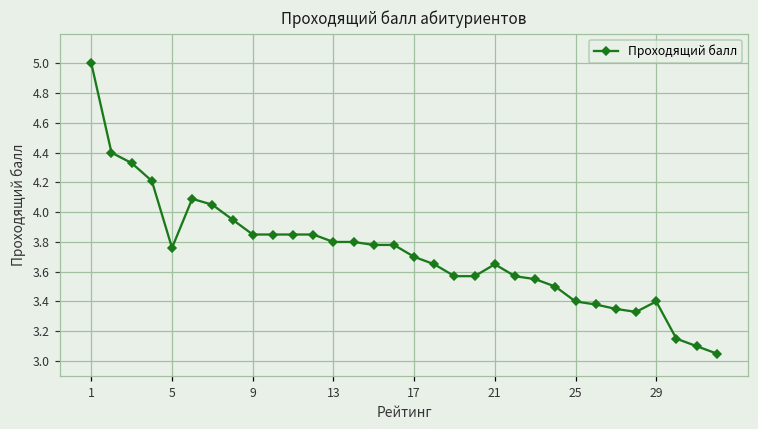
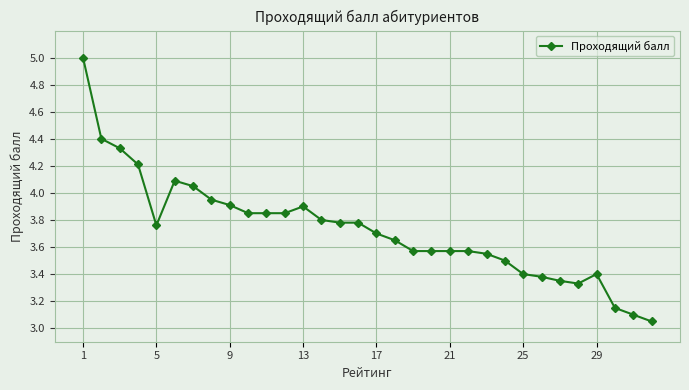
  {
    "1": 5.00,
    "5": 3.76,
-   "9": 3.85,
-   "13": 3.8,
+   "9": 3.91,
+   "13": 3.9,
    "17": 3.70,
-   "21": 3.65,
+   "21": 3.57,
    "25": 3.40,
    "29": 3.40
  }
